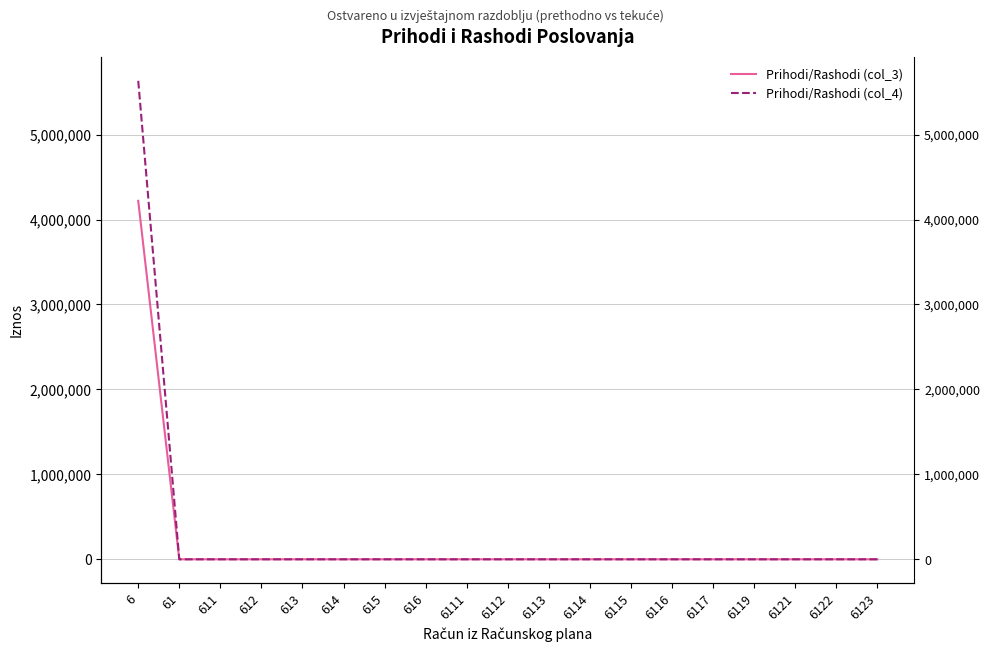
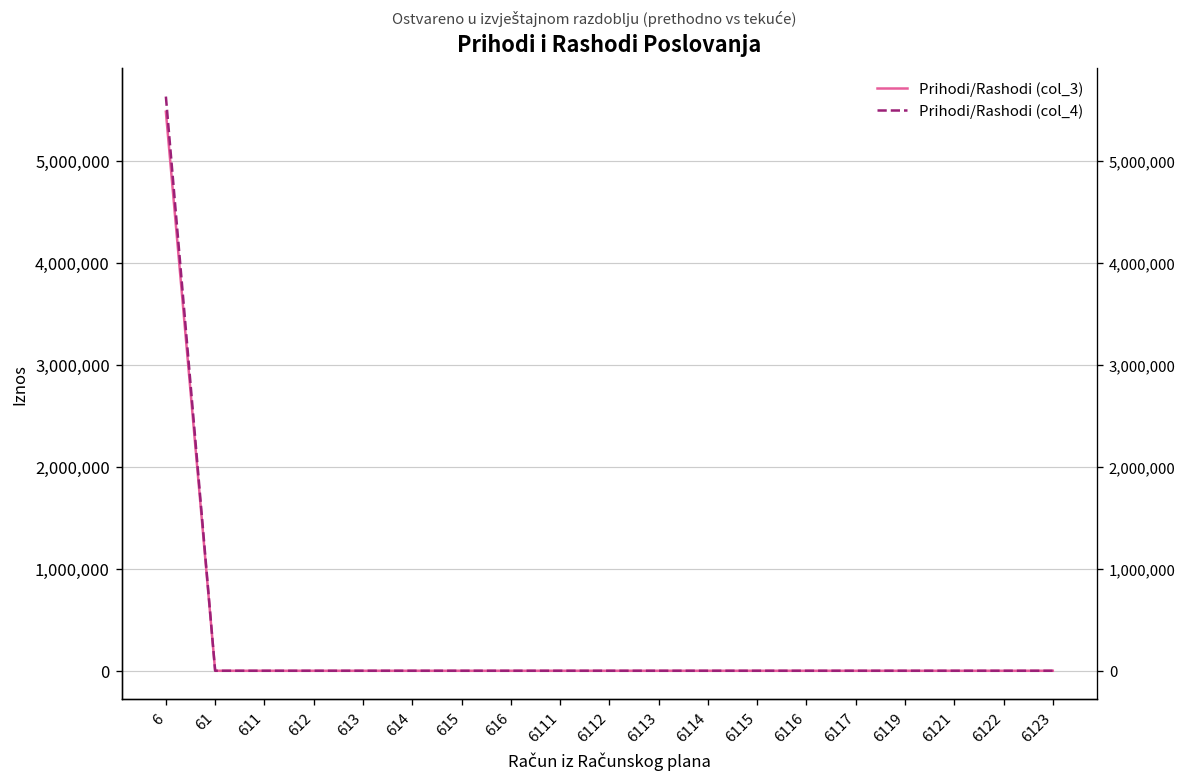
  {
    "Prihodi/Rashodi (col_3)": {
-     "6": "4,200,000"
+     "6": "5,500,000"
    },
    "Prihodi/Rashodi (col_4)": {
      "6": "5,600,000"
    }
  }
